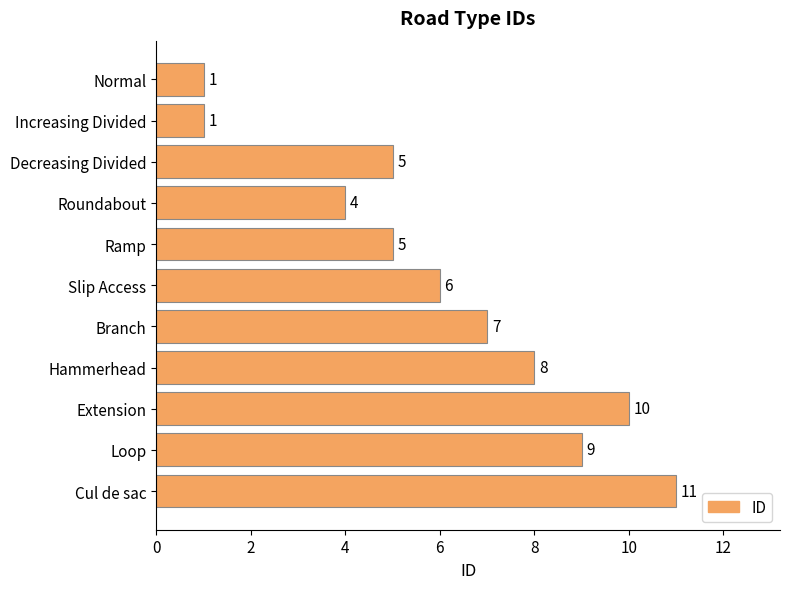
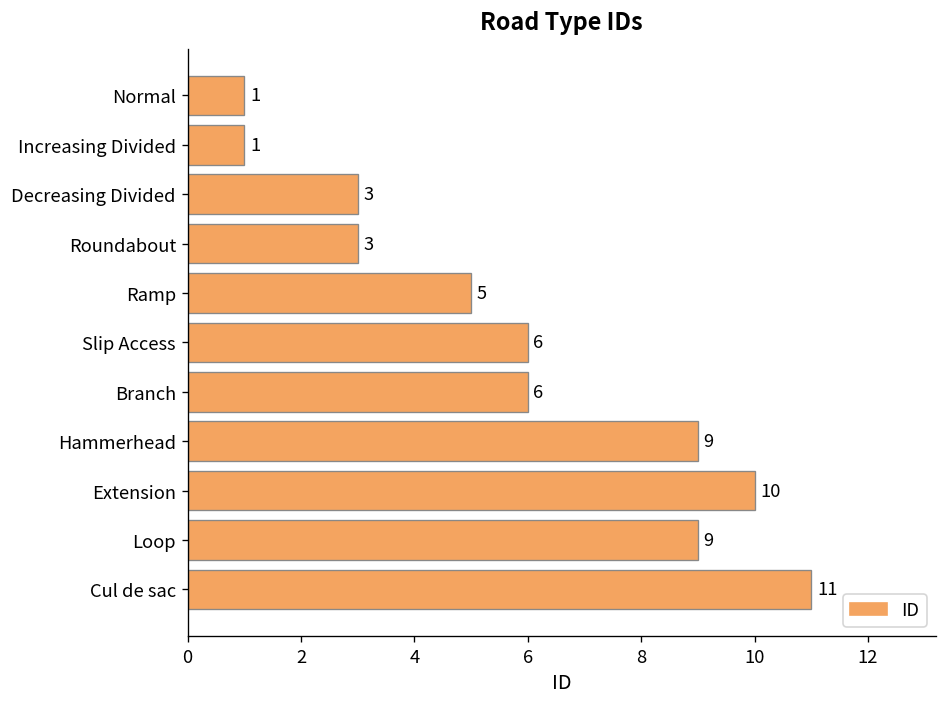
  {
    "Normal": 1,
    "Increasing Divided": 1,
-   "Decreasing Divided": 5,
-   "Roundabout": 4,
+   "Decreasing Divided": 3,
+   "Roundabout": 3,
    "Ramp": 5,
    "Slip Access": 6,
-   "Branch": 7,
-   "Hammerhead": 8,
+   "Branch": 6,
+   "Hammerhead": 9,
    "Extension": 10,
    "Loop": 9,
    "Cul de sac": 11
  }
